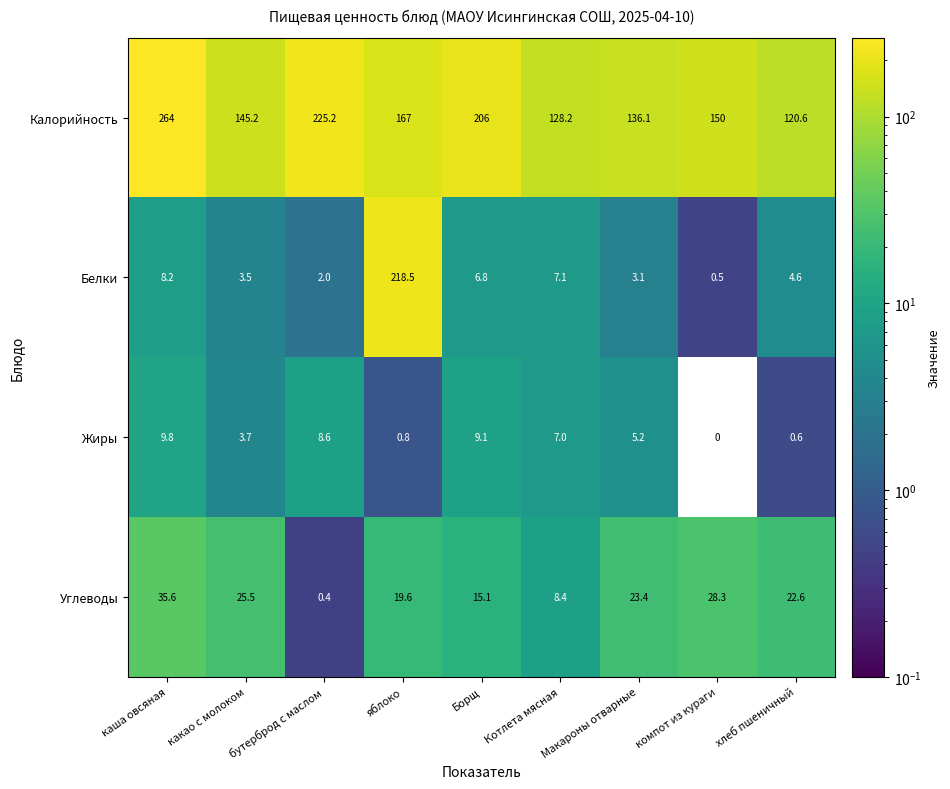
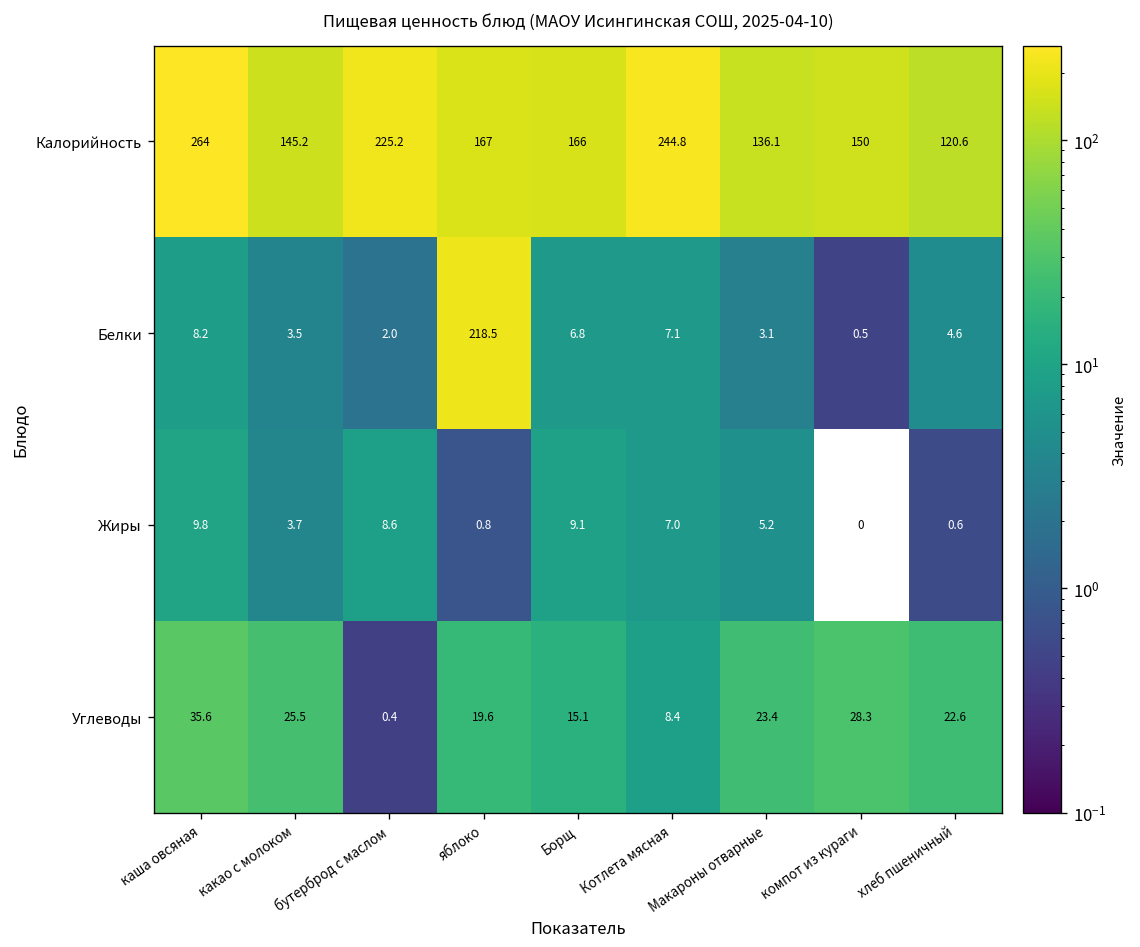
  {
    "Калорийность": {
      "каша овсяная": 264,
      "какао с молоком": 145.2,
      "бутерброд с маслом": 225.2,
      "яблоко": 167,
-     "Борщ": 206,
-     "Котлета мясная": 128.2,
+     "Борщ": 166,
+     "Котлета мясная": 244.8,
      "Макароны отварные": 136.1,
      "компот из кураги": 150,
      "хлеб пшеничный": 120.6
    },
    "Белки": {
      "каша овсяная": 8.2,
      "какао с молоком": 3.5,
      "бутерброд с маслом": 2.0,
      "яблоко": 218.5,
      "Борщ": 6.8,
      "Котлета мясная": 7.1,
      "Макароны отварные": 3.1,
      "компот из кураги": 0.5,
      "хлеб пшеничный": 4.6
    },
    "Жиры": {
      "каша овсяная": 9.8,
      "какао с молоком": 3.7,
      "бутерброд с маслом": 8.6,
      "яблоко": 0.8,
      "Борщ": 9.1,
      "Котлета мясная": 7.0,
      "Макароны отварные": 5.2,
      "компот из кураги": 0,
      "хлеб пшеничный": 0.6
    },
    "Углеводы": {
      "каша овсяная": 35.6,
      "какао с молоком": 25.5,
      "бутерброд с маслом": 0.4,
      "яблоко": 19.6,
      "Борщ": 15.1,
      "Котлета мясная": 8.4,
      "Макароны отварные": 23.4,
      "компот из кураги": 28.3,
      "хлеб пшеничный": 22.6
    }
  }
